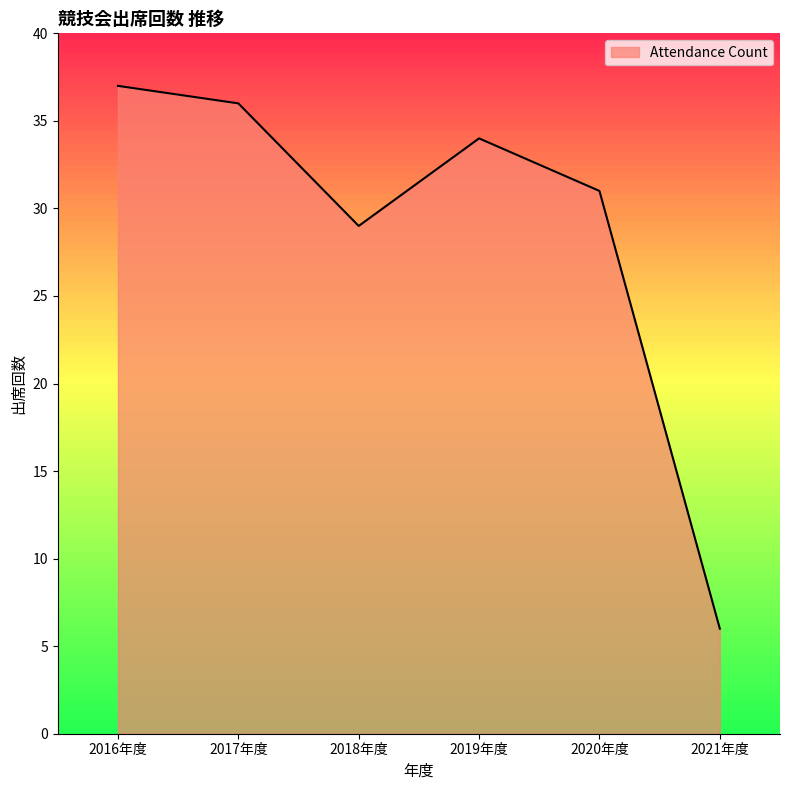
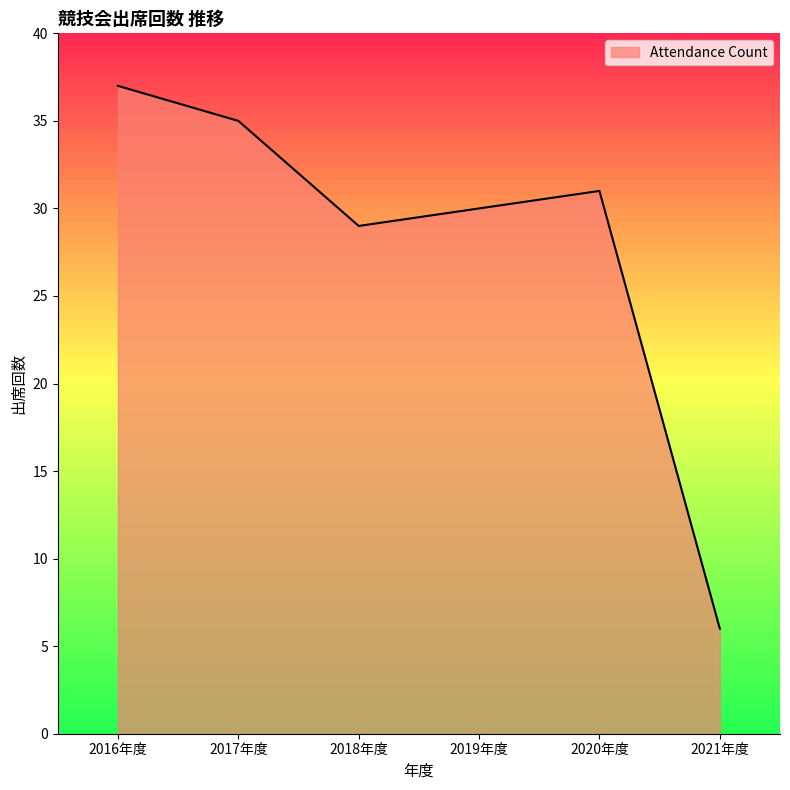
  {
    "Attendance Count": {
      "2016年度": 37,
-     "2017年度": 36,
+     "2017年度": 35,
      "2018年度": 29,
-     "2019年度": 34,
+     "2019年度": 30,
      "2020年度": 31,
      "2021年度": 6
    }
  }
